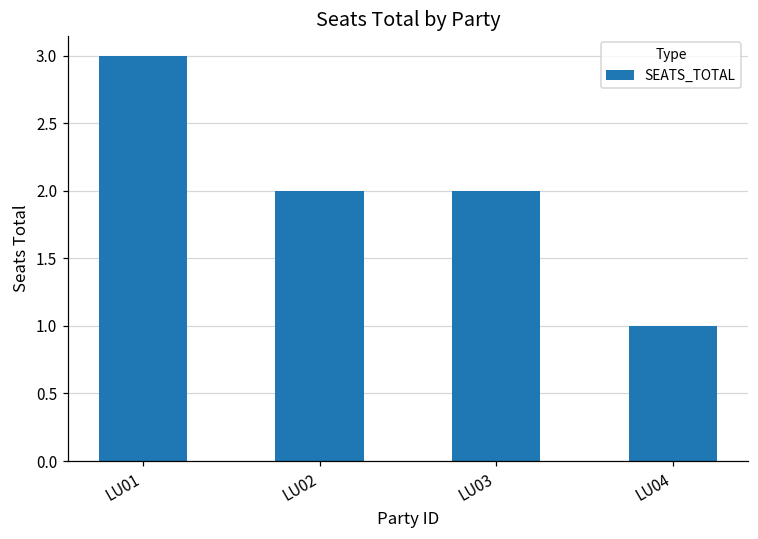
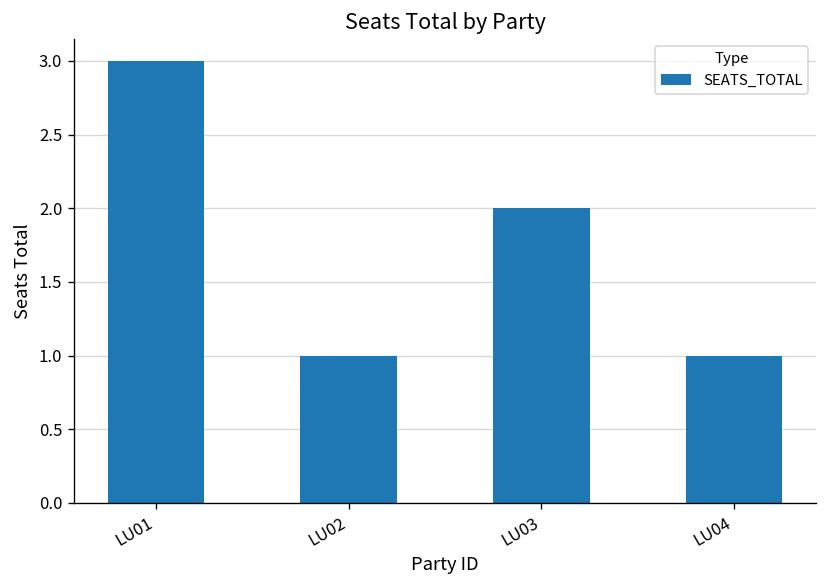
  {
    "LU01": 3,
-   "LU02": 2,
+   "LU02": 1,
    "LU03": 2,
    "LU04": 1
  }
